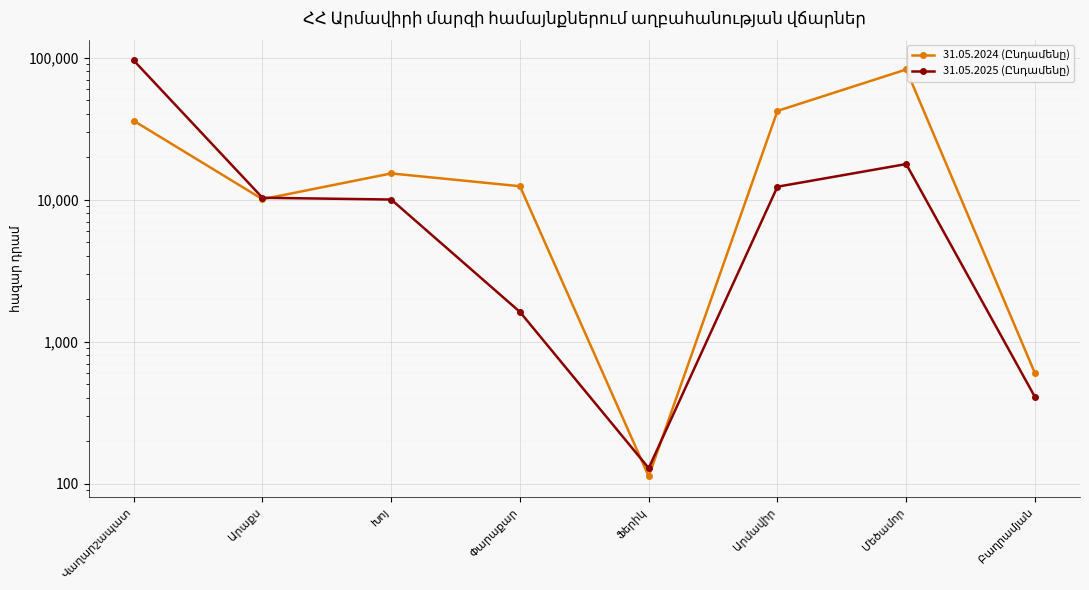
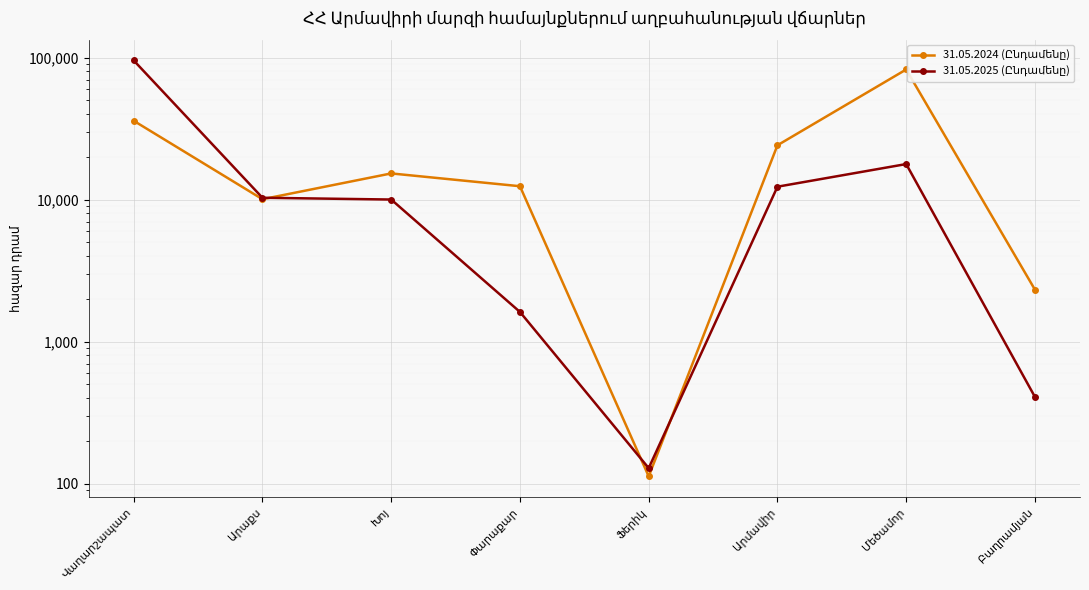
  {
    "31.05.2024 (Ընդամենը)": {
      "Վաղարշապատ": "36,000",
      "Խոյ": "15,000",
      "Փարաքար": "12,000",
      "Ֆերիկ": "110",
-     "Արմավիր": "42,000",
+     "Արմավիր": "24,000",
      "Մեծամոր": "80,000",
-     "Բաղրամյան": "600"
+     "Բաղրամյան": "2,300"
    },
    "31.05.2025 (Ընդամենը)": {
      "Վաղարշապատ": "100,000",
      "Խոյ": "10,000",
      "Փարաքար": "1,600",
      "Ֆերիկ": "130",
      "Արմավիր": "12,000",
      "Մեծամոր": "18,000",
      "Բաղրամյան": "410"
    }
  }
